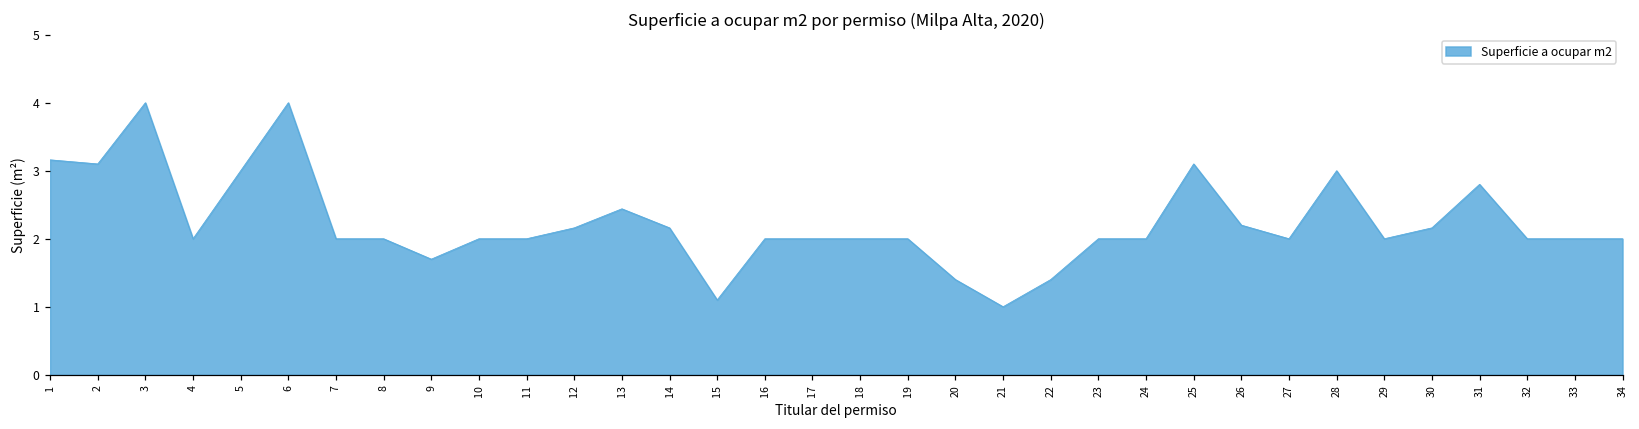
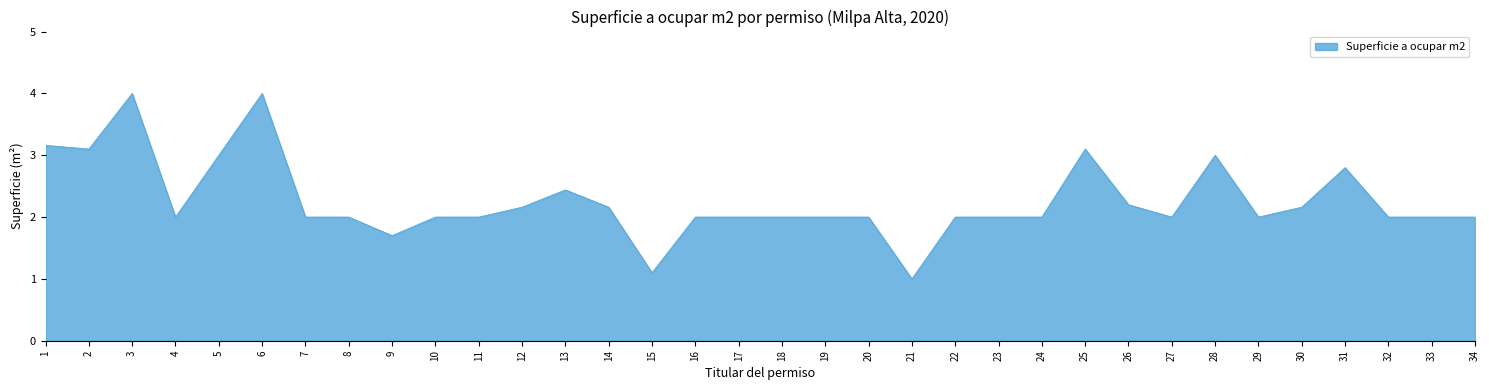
  {
    "1": 3.2,
    "2": 3.1,
    "3": 4.0,
    "4": 2.0,
    "5": 3.0,
    "6": 4.0,
    "7": 2.0,
    "8": 2.0,
    "9": 1.7,
    "10": 2.0,
    "11": 2.0,
    "12": 2.2,
    "13": 2.4,
    "14": 2.2,
    "15": 1.1,
    "16": 2.0,
    "17": 2.0,
    "18": 2.0,
    "19": 2.0,
-   "20": 1.4,
+   "20": 2.0,
    "21": 1.0,
-   "22": 1.4,
+   "22": 2.0,
    "23": 2.0,
    "24": 2.0,
    "25": 3.1,
    "26": 2.2,
    "27": 2.0,
    "28": 3.0,
    "29": 2.0,
    "30": 2.2,
    "31": 2.8,
    "32": 2.0,
    "33": 2.0,
    "34": 2.0
  }
